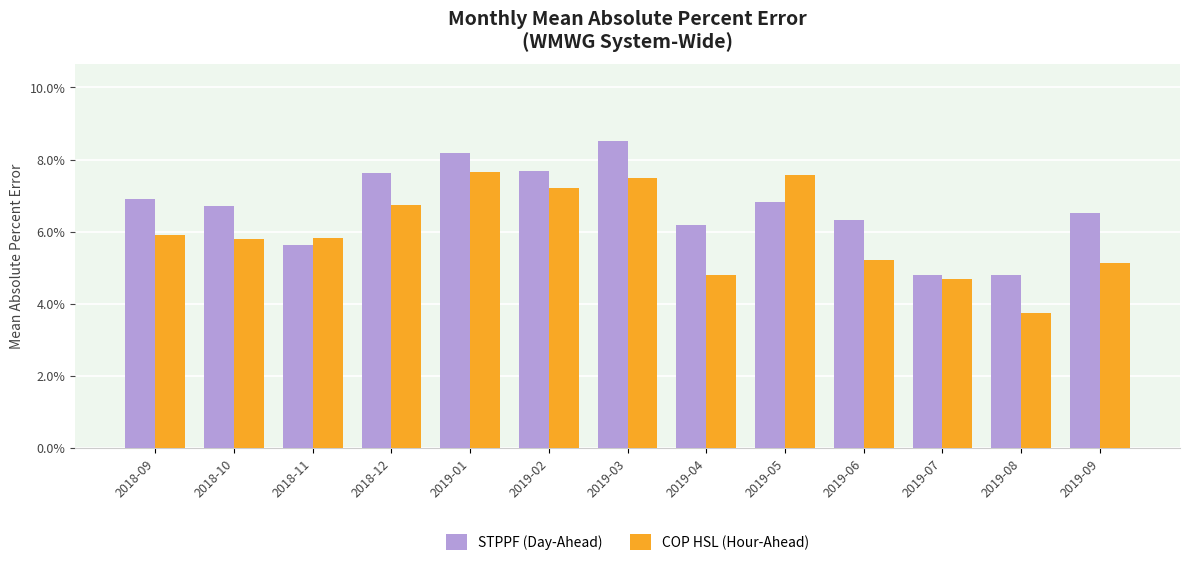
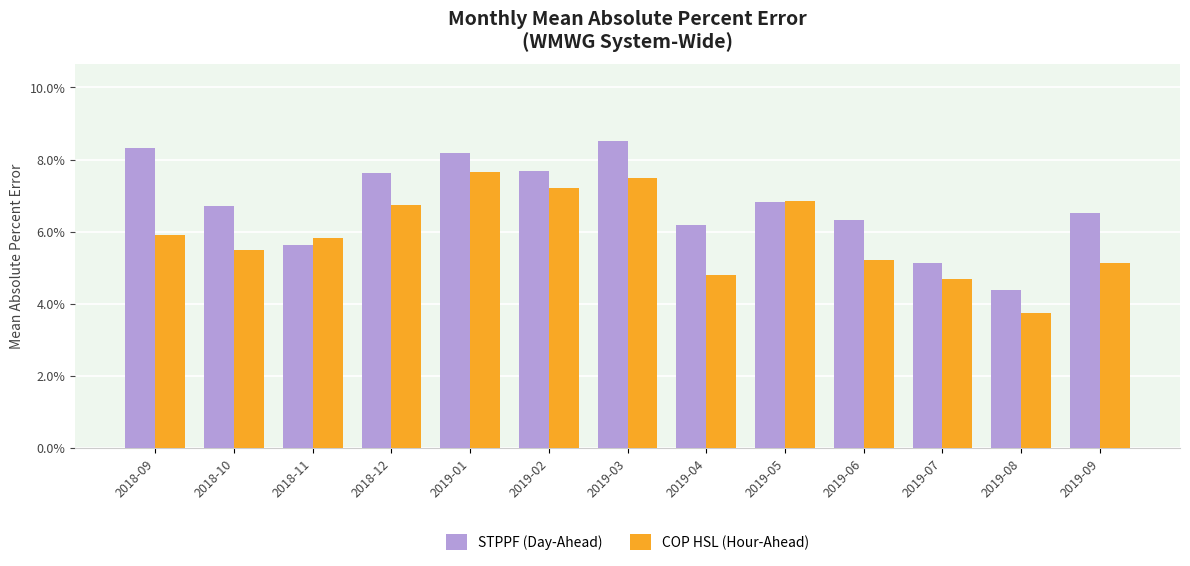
  {
    "STPPF (Day-Ahead)": {
-     "2018-09": "6.9%",
+     "2018-09": "8.3%",
      "2018-10": "6.7%",
      "2018-11": "5.6%",
      "2018-12": "7.6%",
      "2019-01": "8.2%",
      "2019-02": "7.7%",
      "2019-03": "8.5%",
      "2019-04": "6.2%",
      "2019-05": "6.8%",
      "2019-06": "6.3%",
-     "2019-07": "4.8%",
-     "2019-08": "4.8%",
+     "2019-07": "5.1%",
+     "2019-08": "4.4%",
      "2019-09": "6.5%"
    },
    "COP HSL (Hour-Ahead)": {
      "2018-09": "5.9%",
-     "2018-10": "5.8%",
+     "2018-10": "5.5%",
      "2018-11": "5.8%",
      "2018-12": "6.7%",
      "2019-01": "7.6%",
      "2019-02": "7.2%",
      "2019-03": "7.5%",
      "2019-04": "4.8%",
-     "2019-05": "7.6%",
+     "2019-05": "6.8%",
      "2019-06": "5.2%",
      "2019-07": "4.7%",
      "2019-08": "3.7%",
      "2019-09": "5.1%"
    }
  }
